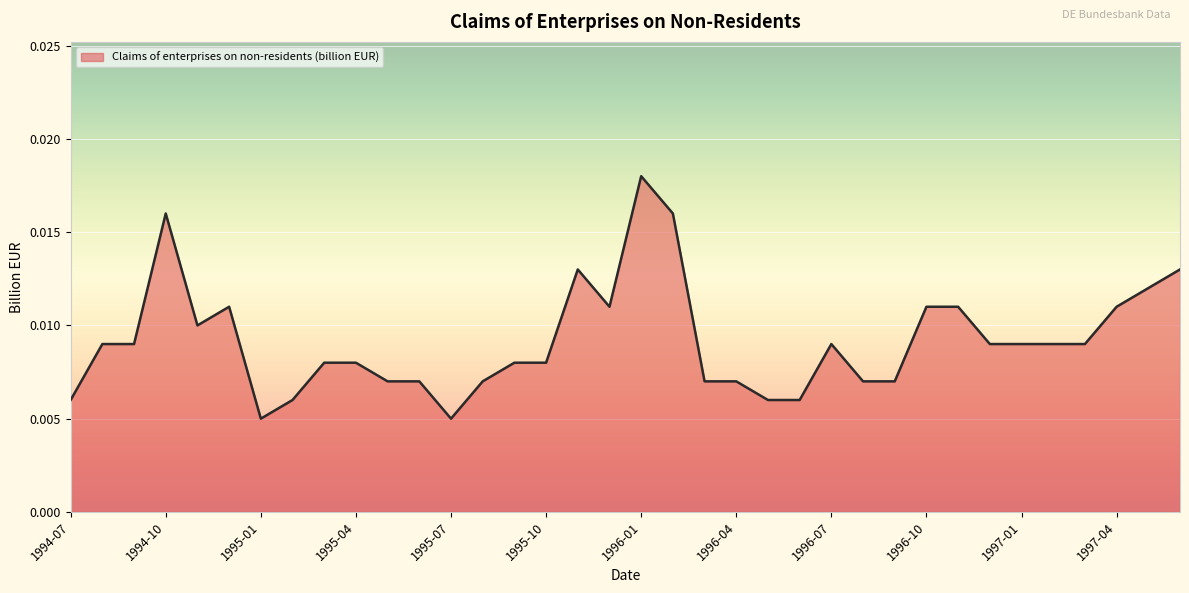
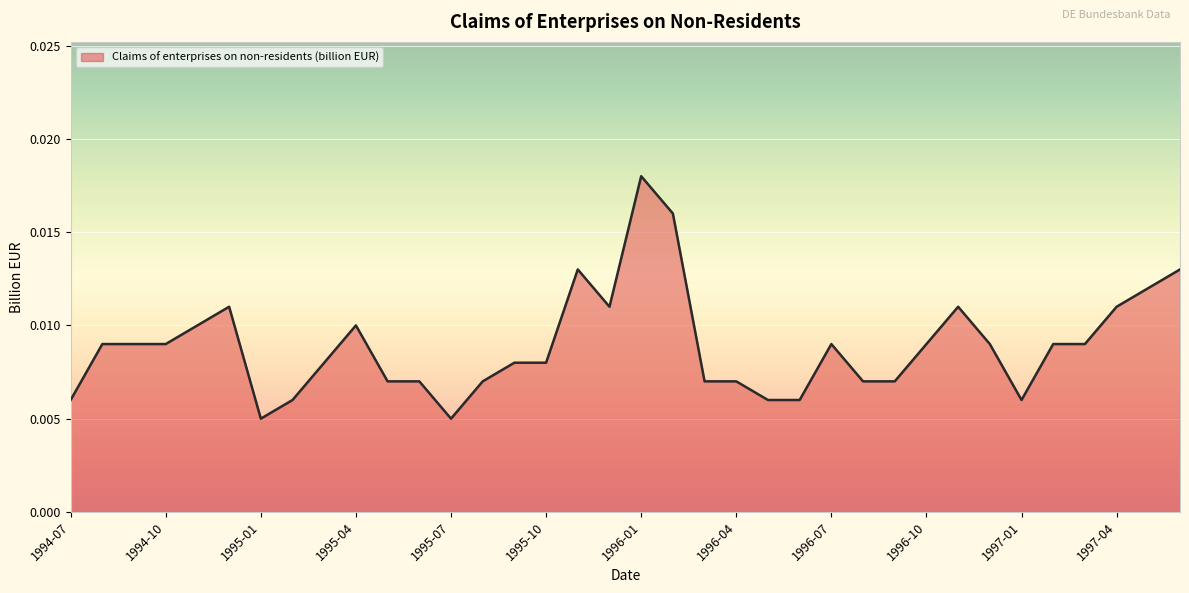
  {
    "1994-07": 0.006,
-   "1994-10": 0.016,
+   "1994-10": 0.009,
    "1995-01": 0.005,
-   "1995-04": 0.008,
+   "1995-04": 0.010,
    "1995-07": 0.005,
    "1995-10": 0.008,
    "1996-01": 0.018,
    "1996-04": 0.007,
    "1996-07": 0.009,
-   "1996-10": 0.011,
-   "1997-01": 0.009,
+   "1996-10": 0.009,
+   "1997-01": 0.006,
    "1997-04": 0.011
  }
